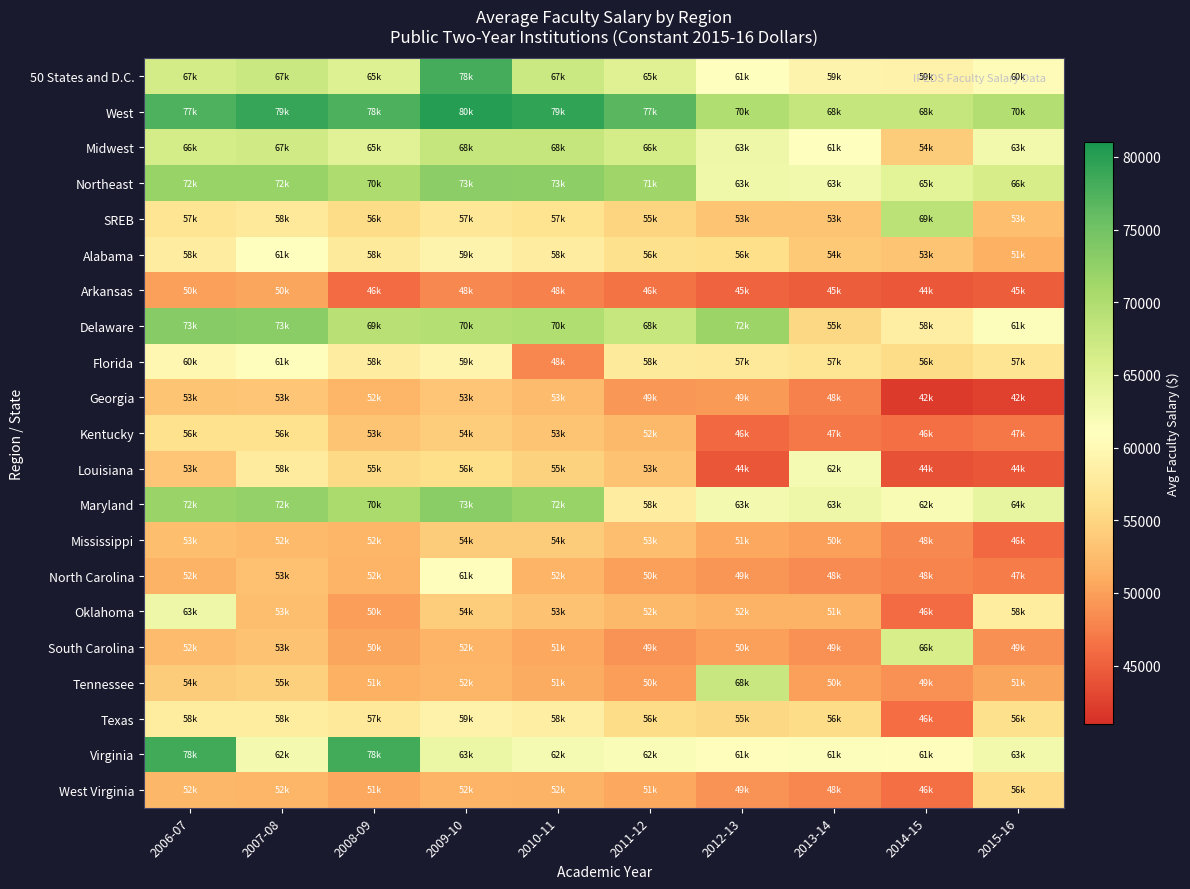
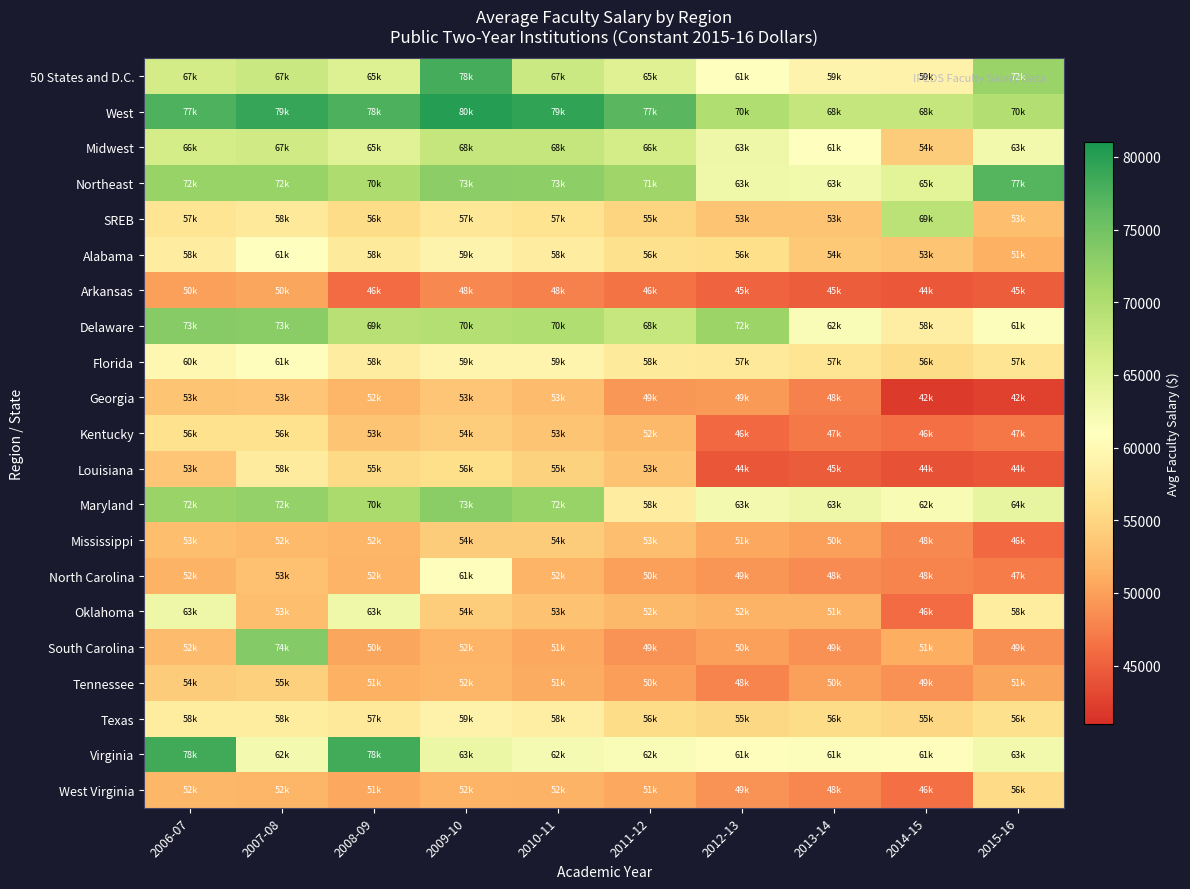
  {
    "50 States and D.C.": {
      "2006-07": "67k",
      "2007-08": "67k",
      "2008-09": "65k",
      "2009-10": "78k",
      "2010-11": "67k",
      "2011-12": "65k",
      "2012-13": "61k",
      "2013-14": "59k",
-     "2015-16": "60k"
+     "2015-16": "72k"
    },
    "Northeast": {
      "2006-07": "72k",
      "2007-08": "72k",
      "2008-09": "70k",
      "2009-10": "73k",
      "2010-11": "73k",
      "2011-12": "71k",
      "2012-13": "63k",
      "2013-14": "63k",
      "2014-15": "65k",
-     "2015-16": "66k"
+     "2015-16": "77k"
    },
    "Delaware": {
      "2006-07": "73k",
      "2007-08": "73k",
      "2008-09": "69k",
      "2009-10": "70k",
      "2010-11": "70k",
      "2011-12": "68k",
      "2012-13": "72k",
-     "2013-14": "55k",
+     "2013-14": "62k",
      "2014-15": "58k",
      "2015-16": "61k"
    },
    "Florida": {
      "2006-07": "60k",
      "2007-08": "61k",
      "2008-09": "58k",
      "2009-10": "59k",
-     "2010-11": "48k",
+     "2010-11": "59k",
      "2011-12": "58k",
      "2012-13": "57k",
      "2013-14": "57k",
      "2014-15": "56k",
      "2015-16": "57k"
    },
    "Louisiana": {
      "2006-07": "53k",
      "2007-08": "58k",
      "2008-09": "55k",
      "2009-10": "56k",
      "2010-11": "55k",
      "2011-12": "53k",
      "2012-13": "44k",
-     "2013-14": "62k",
+     "2013-14": "45k",
      "2014-15": "44k",
      "2015-16": "44k"
    },
    "Oklahoma": {
      "2006-07": "63k",
      "2007-08": "53k",
-     "2008-09": "50k",
+     "2008-09": "63k",
      "2009-10": "54k",
      "2010-11": "53k",
      "2011-12": "52k",
      "2012-13": "52k",
      "2013-14": "51k",
      "2014-15": "46k",
      "2015-16": "58k"
    },
    "South Carolina": {
      "2006-07": "52k",
-     "2007-08": "53k",
+     "2007-08": "74k",
      "2008-09": "50k",
      "2009-10": "52k",
      "2010-11": "51k",
      "2011-12": "49k",
      "2012-13": "50k",
      "2013-14": "49k",
-     "2014-15": "66k",
+     "2014-15": "51k",
      "2015-16": "49k"
    },
    "Tennessee": {
      "2006-07": "54k",
      "2007-08": "55k",
      "2008-09": "51k",
      "2009-10": "52k",
      "2010-11": "51k",
      "2011-12": "50k",
-     "2012-13": "68k",
+     "2012-13": "48k",
      "2013-14": "50k",
      "2014-15": "49k",
      "2015-16": "51k"
    },
    "Texas": {
      "2006-07": "58k",
      "2007-08": "58k",
      "2008-09": "57k",
      "2009-10": "59k",
      "2010-11": "58k",
      "2011-12": "56k",
      "2012-13": "55k",
      "2013-14": "56k",
-     "2014-15": "46k",
+     "2014-15": "55k",
      "2015-16": "56k"
    }
  }
